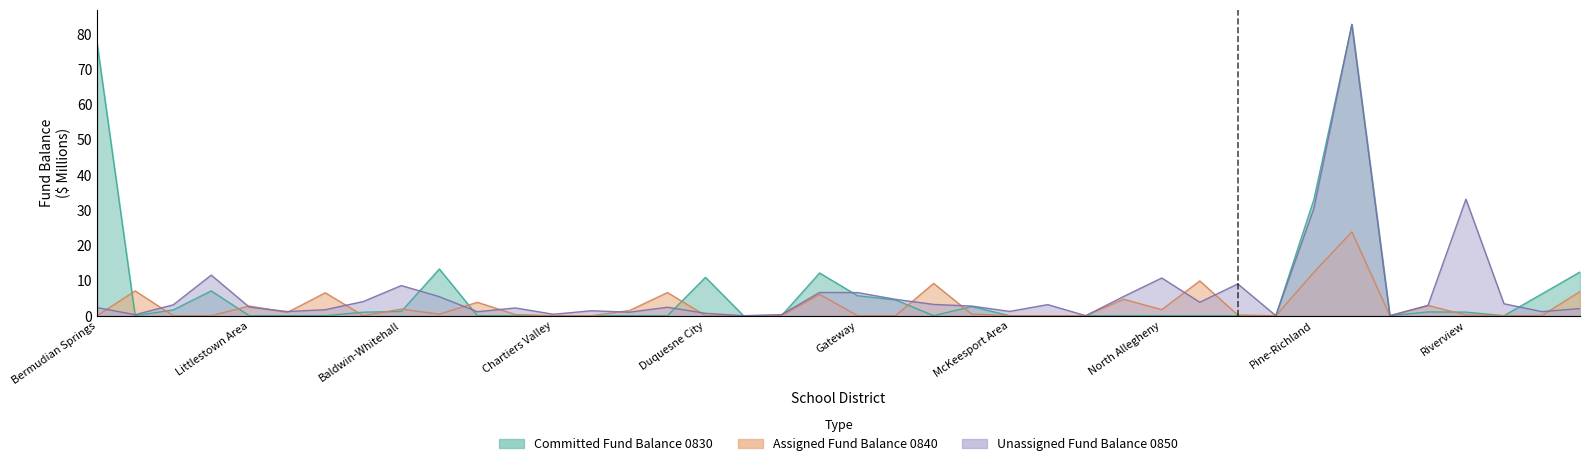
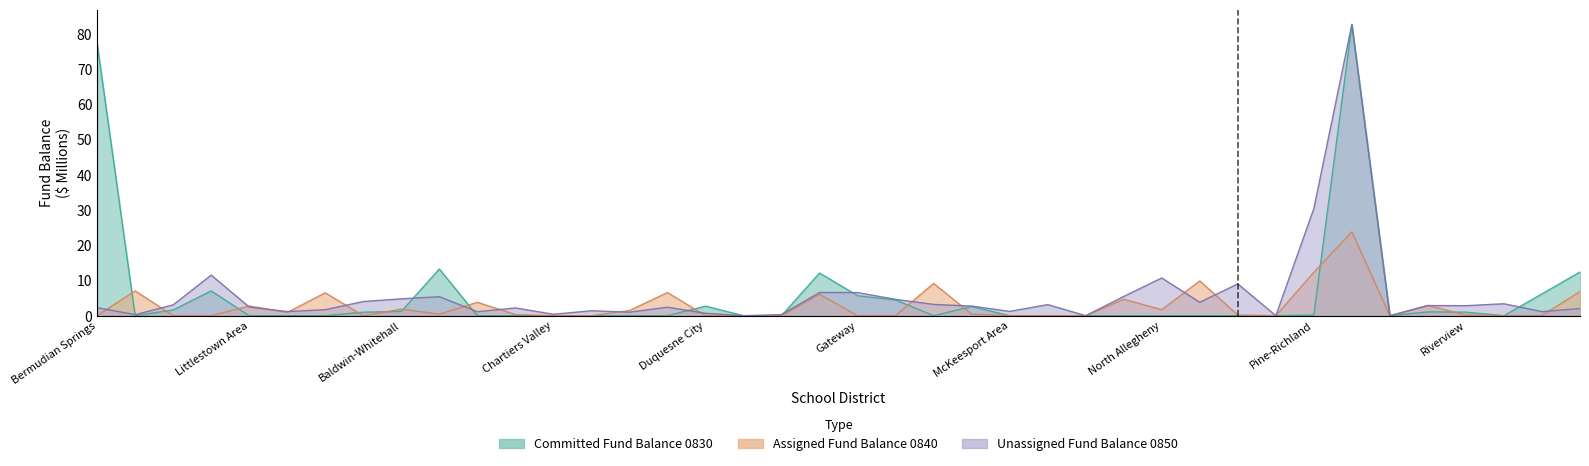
  {
    "Committed Fund Balance 0830": {
      "Bermudian Springs": 77,
      "Littlestown Area": 0,
-     "Duquesne City": 11,
+     "Duquesne City": 3,
      "Gateway": 6,
      "North Allegheny": 0,
-     "Pine-Richland": 33,
+     "Pine-Richland": 0,
      "Riverview": 1
    },
    "Assigned Fund Balance 0840": {
      "Bermudian Springs": 0,
      "Gateway": 0,
      "North Allegheny": 2,
      "Pine-Richland": 12,
      "Riverview": 0
    },
    "Unassigned Fund Balance 0850": {
      "Bermudian Springs": 2,
-     "Baldwin-Whitehall": 9,
+     "Baldwin-Whitehall": 5,
      "Gateway": 7,
      "McKeesport Area": 1,
      "North Allegheny": 11,
      "Pine-Richland": 30,
-     "Riverview": 33
+     "Riverview": 3
    }
  }
